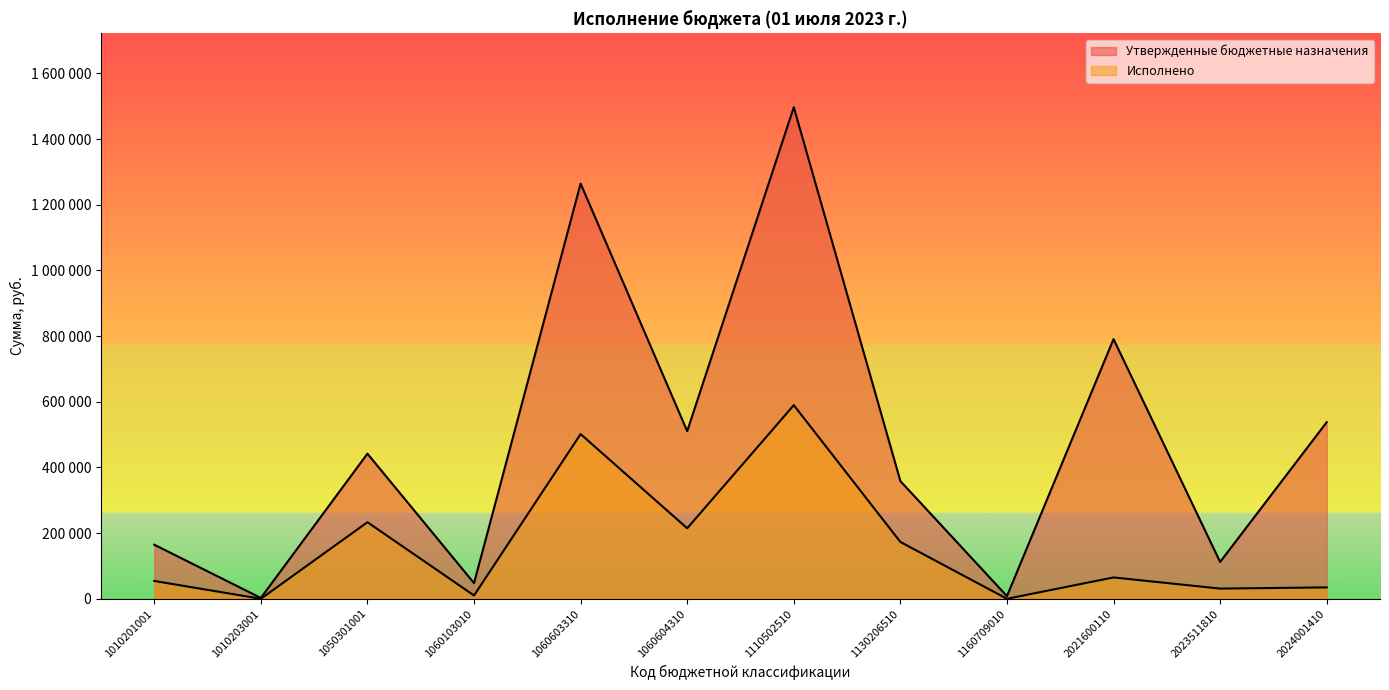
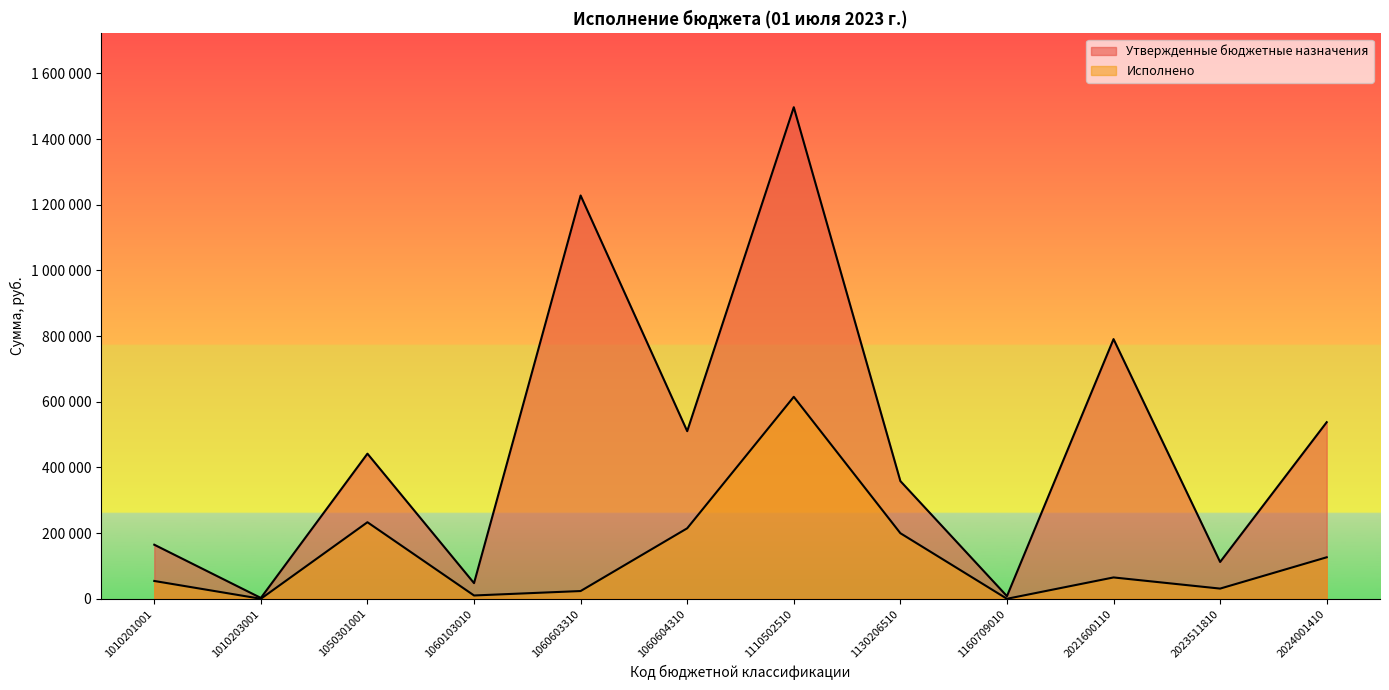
  {
    "Утвержденные бюджетные назначения": {
      "1010201001": 160000,
      "1050301001": 440000,
      "1060103010": 50000,
-     "1060603310": 1260000,
+     "1060603310": 1230000,
      "1060604310": 510000,
      "1110502510": 1500000,
      "1130206510": 360000,
      "1160709010": 10000,
      "2021600110": 790000,
      "2023511810": 110000,
      "2024001410": 540000
    },
    "Исполнено": {
      "1010201001": 50000,
      "1050301001": 230000,
      "1060103010": 10000,
-     "1060603310": 500000,
+     "1060603310": 20000,
      "1060604310": 210000,
-     "1110502510": 590000,
-     "1130206510": 170000,
+     "1110502510": 620000,
+     "1130206510": 200000,
      "1160709010": 0,
      "2021600110": 70000,
      "2023511810": 30000,
-     "2024001410": 30000
+     "2024001410": 130000
    }
  }
